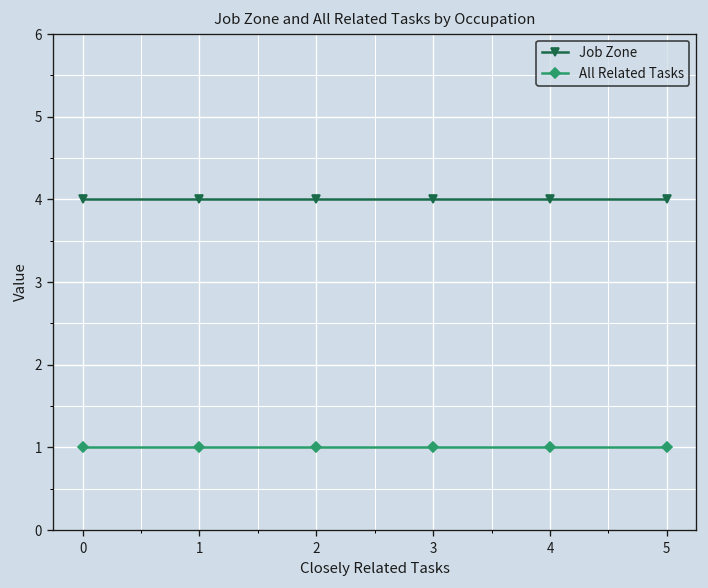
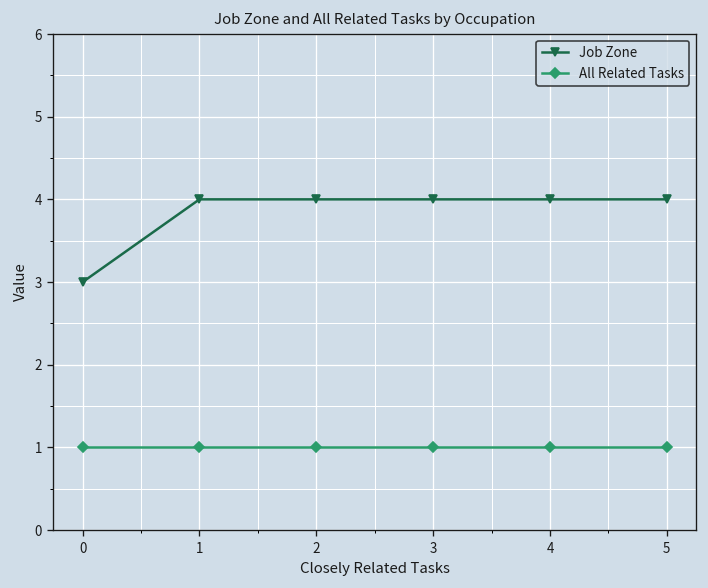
  {
    "Job Zone": {
-     "0": 4,
+     "0": 3,
      "1": 4,
      "2": 4,
      "3": 4,
      "4": 4,
      "5": 4
    },
    "All Related Tasks": {
      "0": 1,
      "1": 1,
      "2": 1,
      "3": 1,
      "4": 1,
      "5": 1
    }
  }
